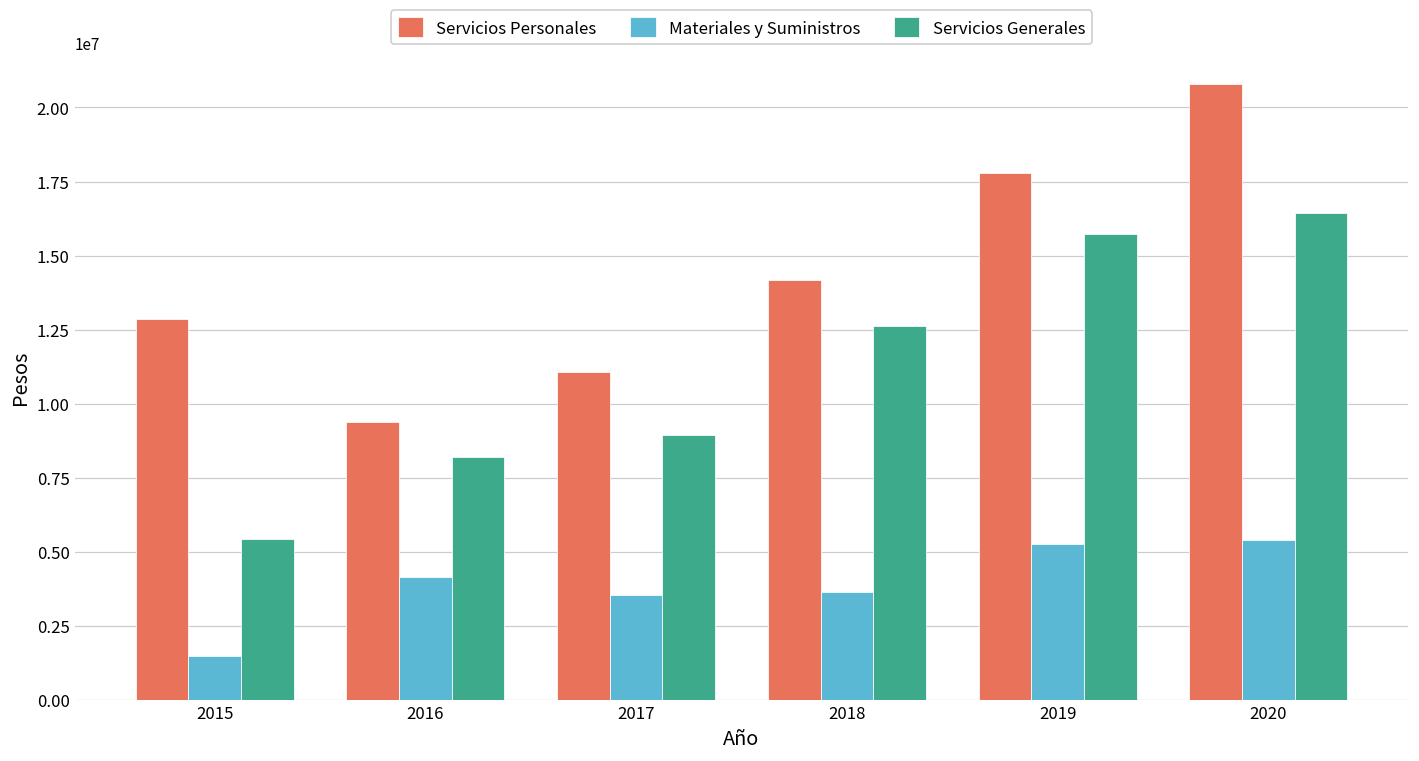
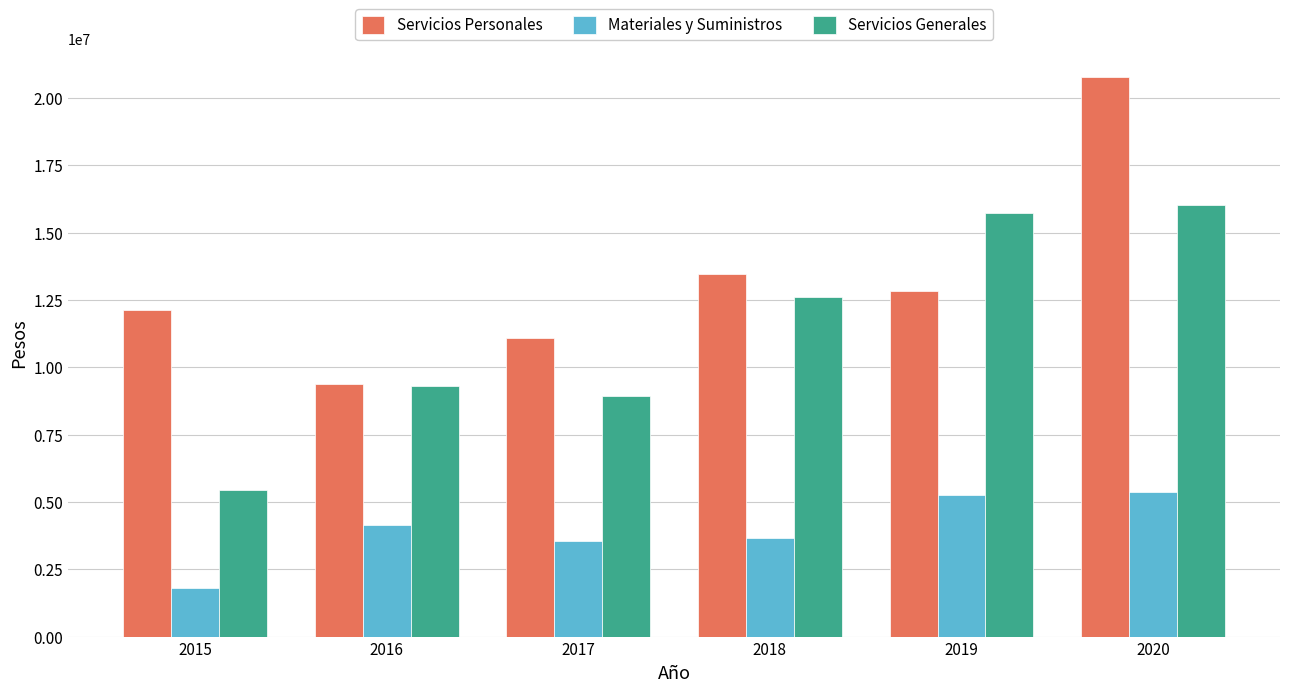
  {
    "Servicios Personales": {
-     "2015": 12900000,
+     "2015": 12100000,
      "2016": 9400000,
      "2017": 11100000,
-     "2018": 14200000,
-     "2019": 17800000,
+     "2018": 13500000,
+     "2019": 12800000,
      "2020": 20800000
    },
    "Materiales y Suministros": {
-     "2015": 1500000,
+     "2015": 1800000,
      "2016": 4100000,
      "2017": 3500000,
      "2018": 3700000,
      "2019": 5300000,
      "2020": 5400000
    },
    "Servicios Generales": {
      "2015": 5400000,
-     "2016": 8200000,
+     "2016": 9300000,
      "2017": 8900000,
      "2018": 12600000,
      "2019": 15700000,
-     "2020": 16400000
+     "2020": 16000000
    }
  }
